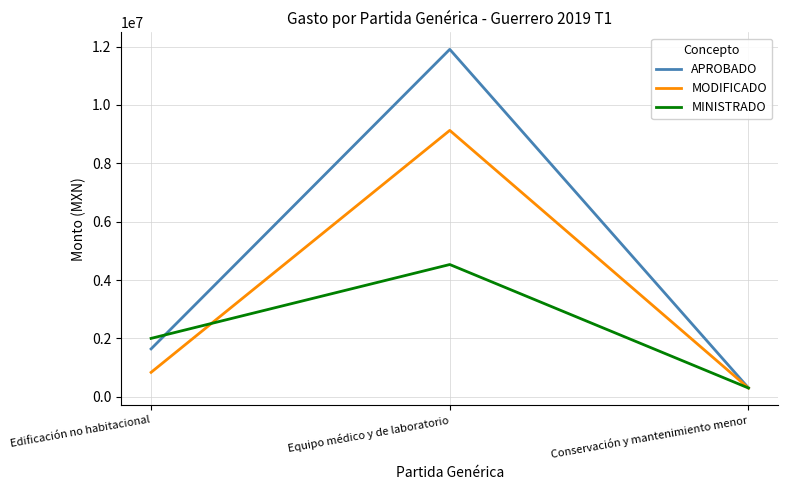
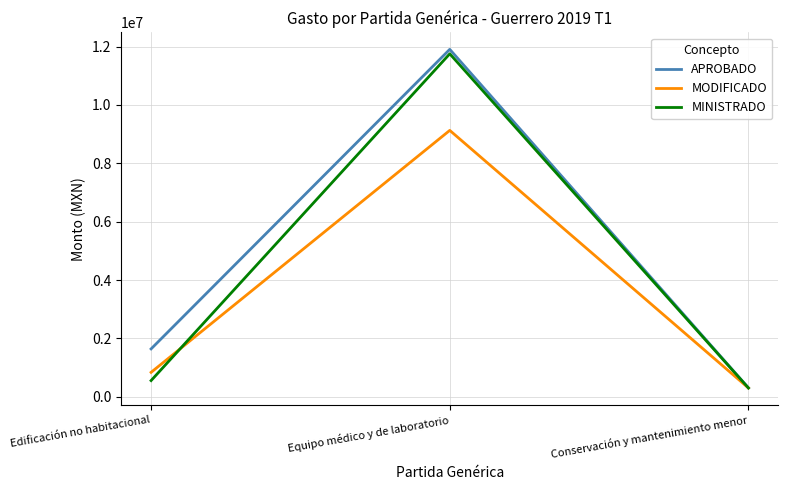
  {
    "APROBADO": {
      "Edificación no habitacional": 1600000,
      "Equipo médico y de laboratorio": 11900000
    },
    "MODIFICADO": {
      "Edificación no habitacional": 800000,
      "Equipo médico y de laboratorio": 9100000
    },
    "MINISTRADO": {
-     "Edificación no habitacional": 2000000,
-     "Equipo médico y de laboratorio": 4500000
+     "Edificación no habitacional": 600000,
+     "Equipo médico y de laboratorio": 11700000
    }
  }
